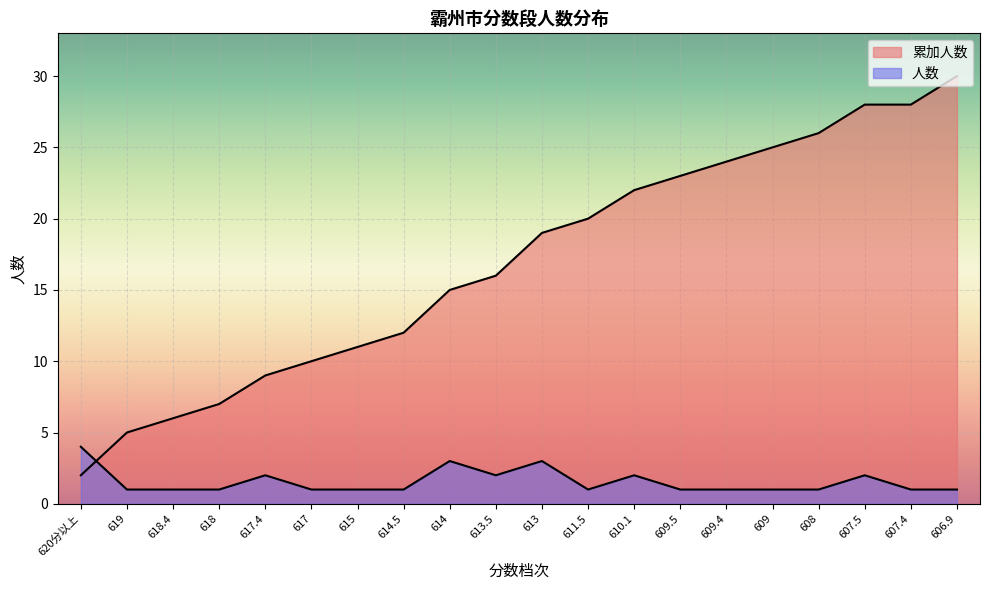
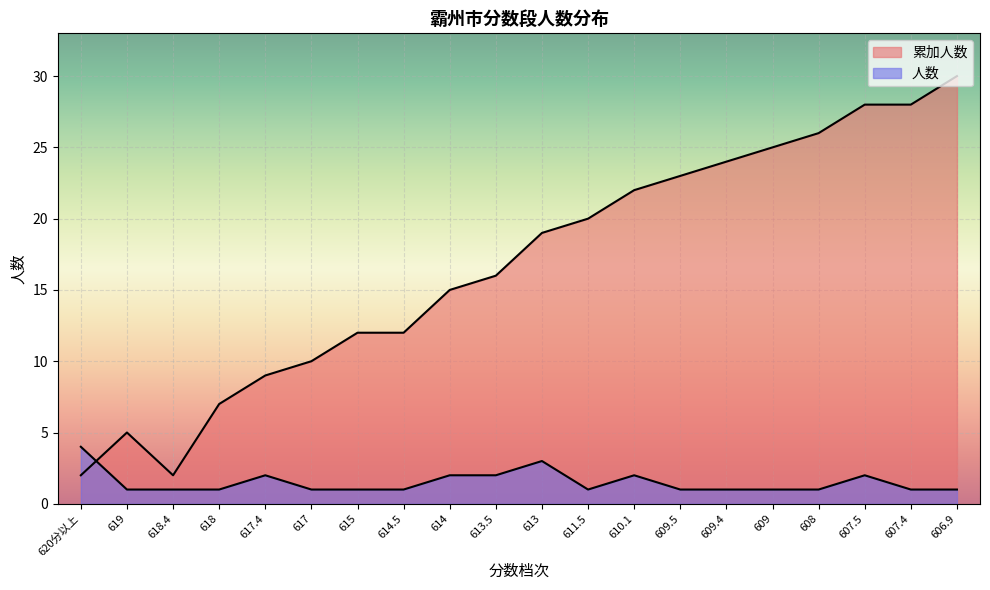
  {
    "累加人数": {
      "620分以上": 2,
      "619": 5,
-     "618.4": 6,
+     "618.4": 2,
      "618": 7,
      "617.4": 9,
      "617": 10,
-     "615": 11,
+     "615": 12,
      "614.5": 12,
      "614": 15,
      "613.5": 16,
      "613": 19,
      "611.5": 20,
      "610.1": 22,
      "609.5": 23,
      "609.4": 24,
      "609": 25,
      "608": 26,
      "607.5": 28,
      "607.4": 28
    },
    "人数": {
      "620分以上": 4,
      "619": 1,
      "618.4": 1,
      "618": 1,
      "617.4": 2,
      "617": 1,
      "615": 1,
      "614.5": 1,
-     "614": 3,
+     "614": 2,
      "613.5": 2,
      "613": 3,
      "611.5": 1,
      "610.1": 2,
      "609.5": 1,
      "609.4": 1,
      "609": 1,
      "608": 1,
      "607.5": 2,
      "607.4": 1,
      "606.9": 1
    }
  }
